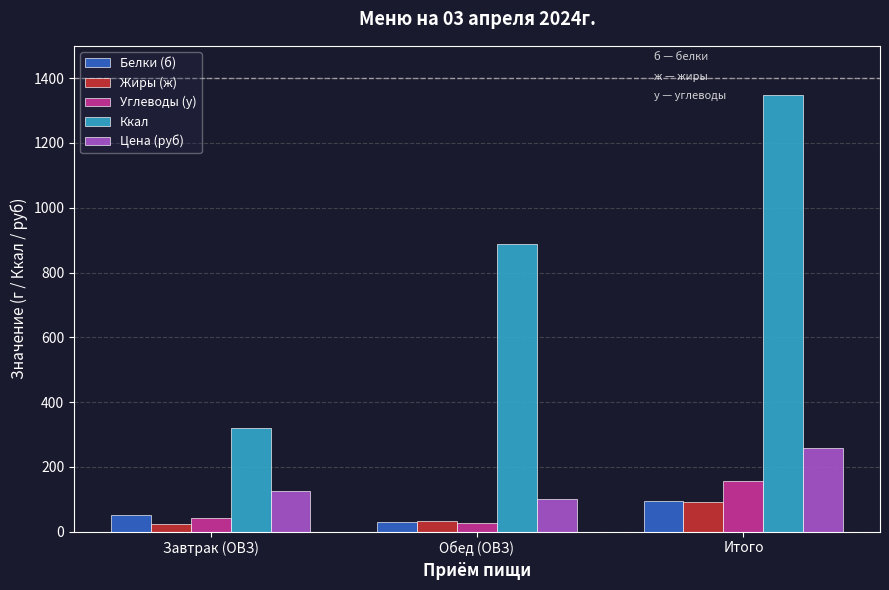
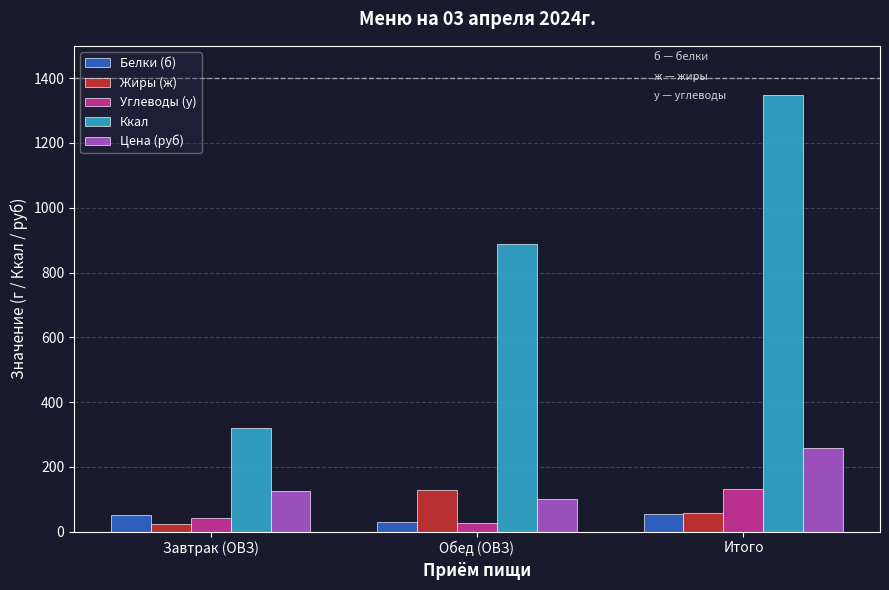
  {
    "Белки (б)": {
      "Завтрак (ОВЗ)": 50,
      "Обед (ОВЗ)": 30,
-     "Итого": 100
+     "Итого": 50
    },
    "Жиры (ж)": {
      "Завтрак (ОВЗ)": 20,
-     "Обед (ОВЗ)": 30,
-     "Итого": 90
+     "Обед (ОВЗ)": 130,
+     "Итого": 60
    },
    "Углеводы (у)": {
      "Завтрак (ОВЗ)": 40,
      "Обед (ОВЗ)": 30,
-     "Итого": 160
+     "Итого": 130
    },
    "Ккал": {
      "Завтрак (ОВЗ)": 320,
      "Обед (ОВЗ)": 890,
      "Итого": 1350
    },
    "Цена (руб)": {
      "Завтрак (ОВЗ)": 130,
      "Обед (ОВЗ)": 100,
      "Итого": 260
    }
  }
